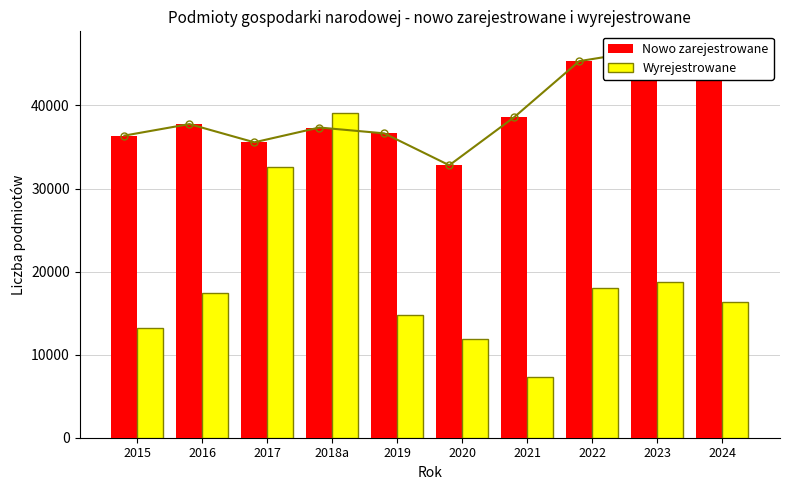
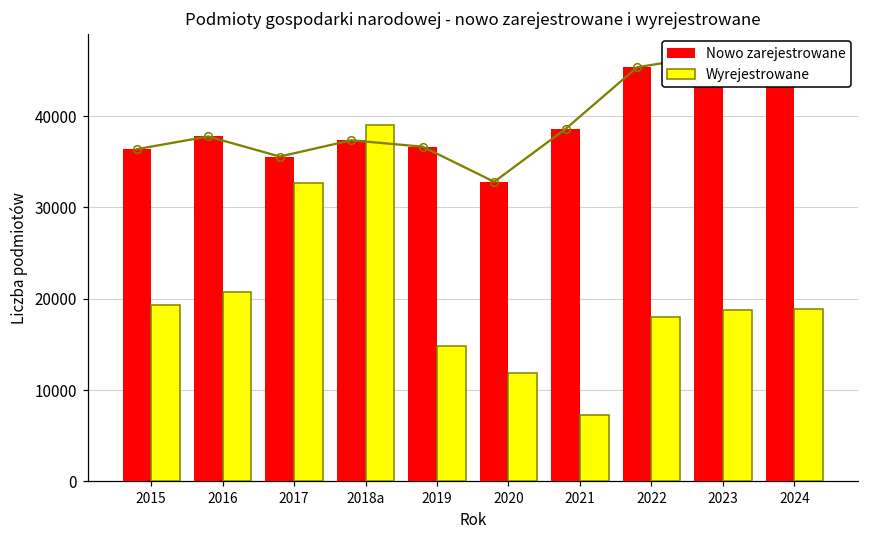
  {
    "Nowo zarejestrowane": {
      "2015": 36000,
      "2016": 38000,
      "2017": 36000,
      "2018a": 37000,
      "2019": 37000,
      "2020": 33000,
      "2021": 39000,
      "2022": 45000
    },
    "Wyrejestrowane": {
-     "2015": 13000,
-     "2016": 17000,
+     "2015": 19000,
+     "2016": 21000,
      "2017": 33000,
      "2018a": 39000,
      "2019": 15000,
      "2020": 12000,
      "2021": 7000,
      "2022": 18000,
      "2023": 19000,
-     "2024": 16000
+     "2024": 19000
    }
  }
